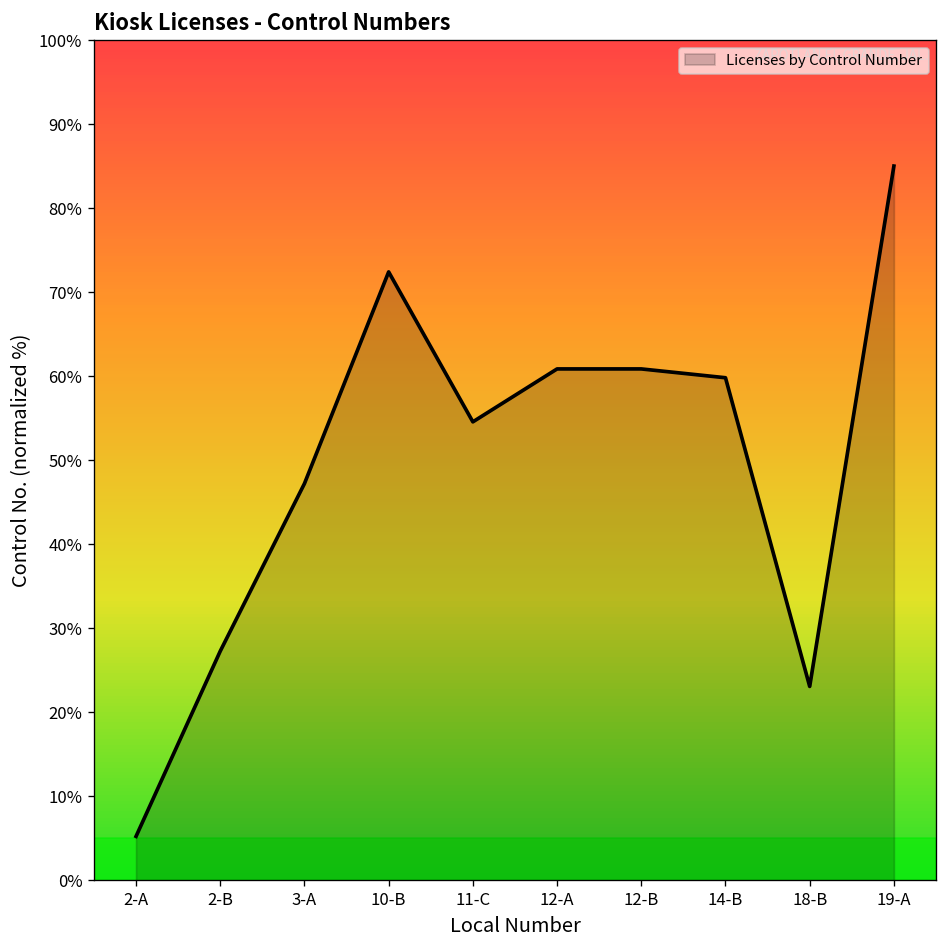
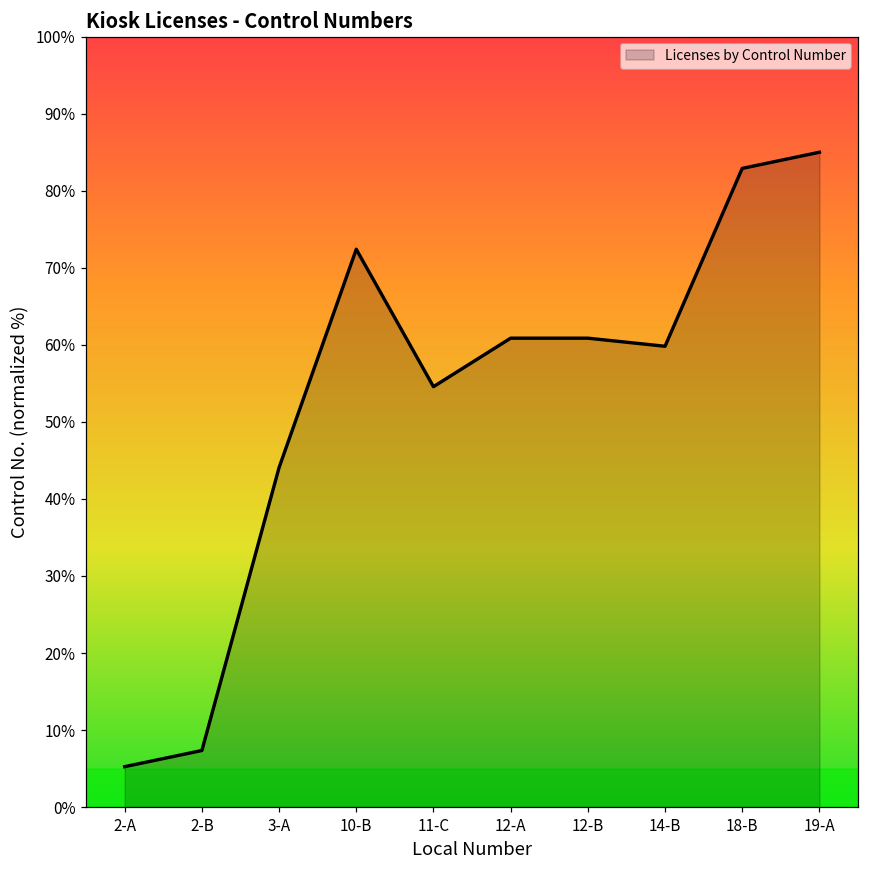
  {
    "2-A": "5%",
-   "2-B": "27%",
-   "3-A": "47%",
+   "2-B": "7%",
+   "3-A": "44%",
    "10-B": "72%",
    "11-C": "55%",
    "12-A": "61%",
    "12-B": "61%",
    "14-B": "60%",
-   "18-B": "23%",
+   "18-B": "83%",
    "19-A": "85%"
  }
